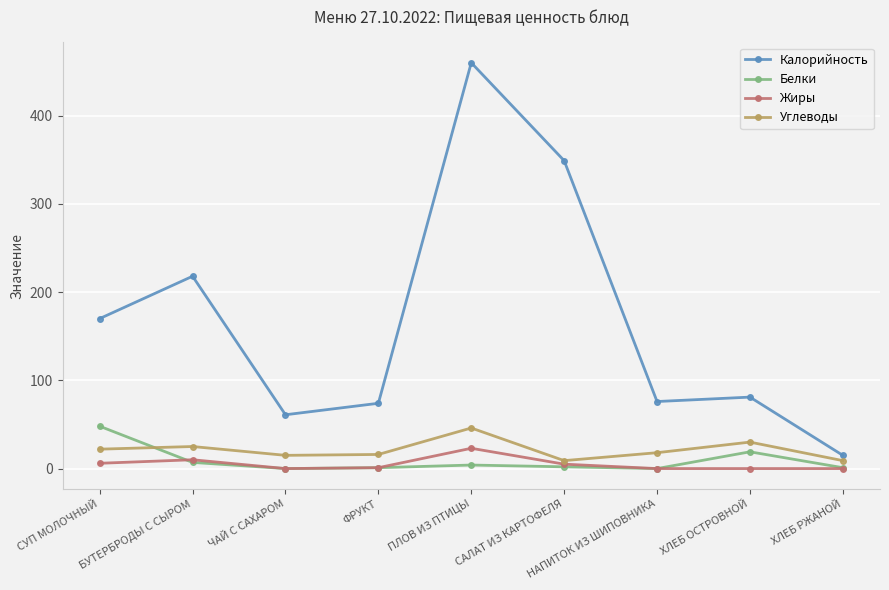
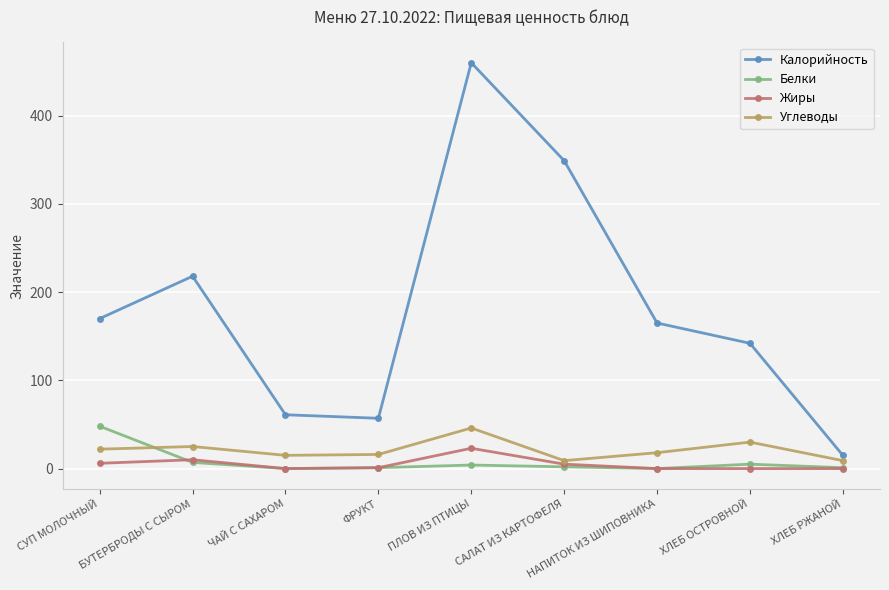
  {
    "Калорийность": {
      "СУП МОЛОЧНЫЙ": 170,
      "БУТЕРБРОДЫ С СЫРОМ": 220,
      "ЧАЙ С САХАРОМ": 60,
-     "ФРУКТ": 70,
+     "ФРУКТ": 60,
      "ПЛОВ ИЗ ПТИЦЫ": 460,
      "САЛАТ ИЗ КАРТОФЕЛЯ": 350,
-     "НАПИТОК ИЗ ШИПОВНИКА": 80,
-     "ХЛЕБ ОСТРОВНОЙ": 80,
+     "НАПИТОК ИЗ ШИПОВНИКА": 170,
+     "ХЛЕБ ОСТРОВНОЙ": 140,
      "ХЛЕБ РЖАНОЙ": 20
    },
    "Белки": {
      "СУП МОЛОЧНЫЙ": 50,
      "БУТЕРБРОДЫ С СЫРОМ": 10,
      "ПЛОВ ИЗ ПТИЦЫ": 0,
      "САЛАТ ИЗ КАРТОФЕЛЯ": 0,
-     "ХЛЕБ ОСТРОВНОЙ": 20
+     "ХЛЕБ ОСТРОВНОЙ": 10
    }
  }
